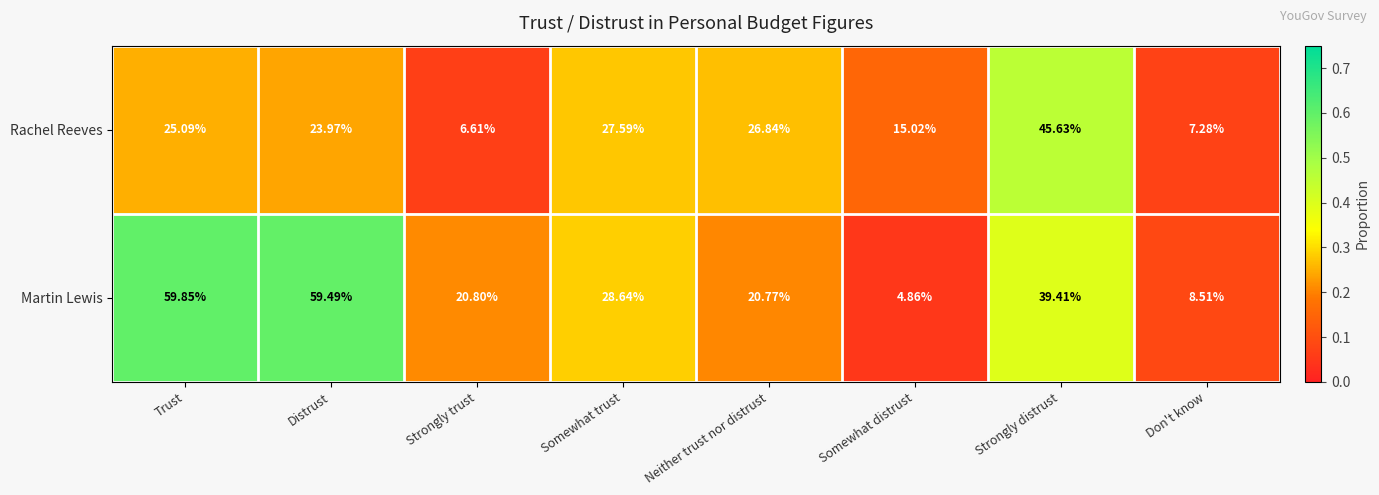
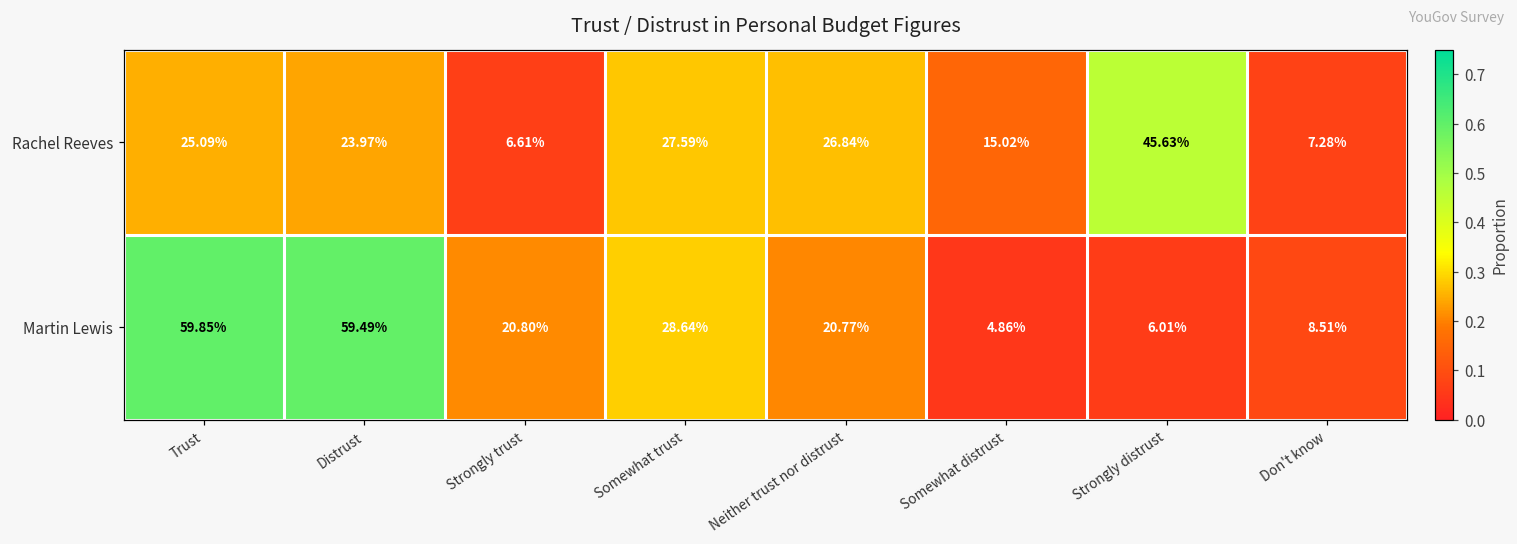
  {
    "Rachel Reeves": {
      "Trust": "25.09%",
      "Distrust": "23.97%",
      "Strongly trust": "6.61%",
      "Somewhat trust": "27.59%",
      "Neither trust nor distrust": "26.84%",
      "Somewhat distrust": "15.02%",
      "Strongly distrust": "45.63%",
      "Don't know": "7.28%"
    },
    "Martin Lewis": {
      "Trust": "59.85%",
      "Distrust": "59.49%",
      "Strongly trust": "20.80%",
      "Somewhat trust": "28.64%",
      "Neither trust nor distrust": "20.77%",
      "Somewhat distrust": "4.86%",
-     "Strongly distrust": "39.41%",
+     "Strongly distrust": "6.01%",
      "Don't know": "8.51%"
    }
  }
